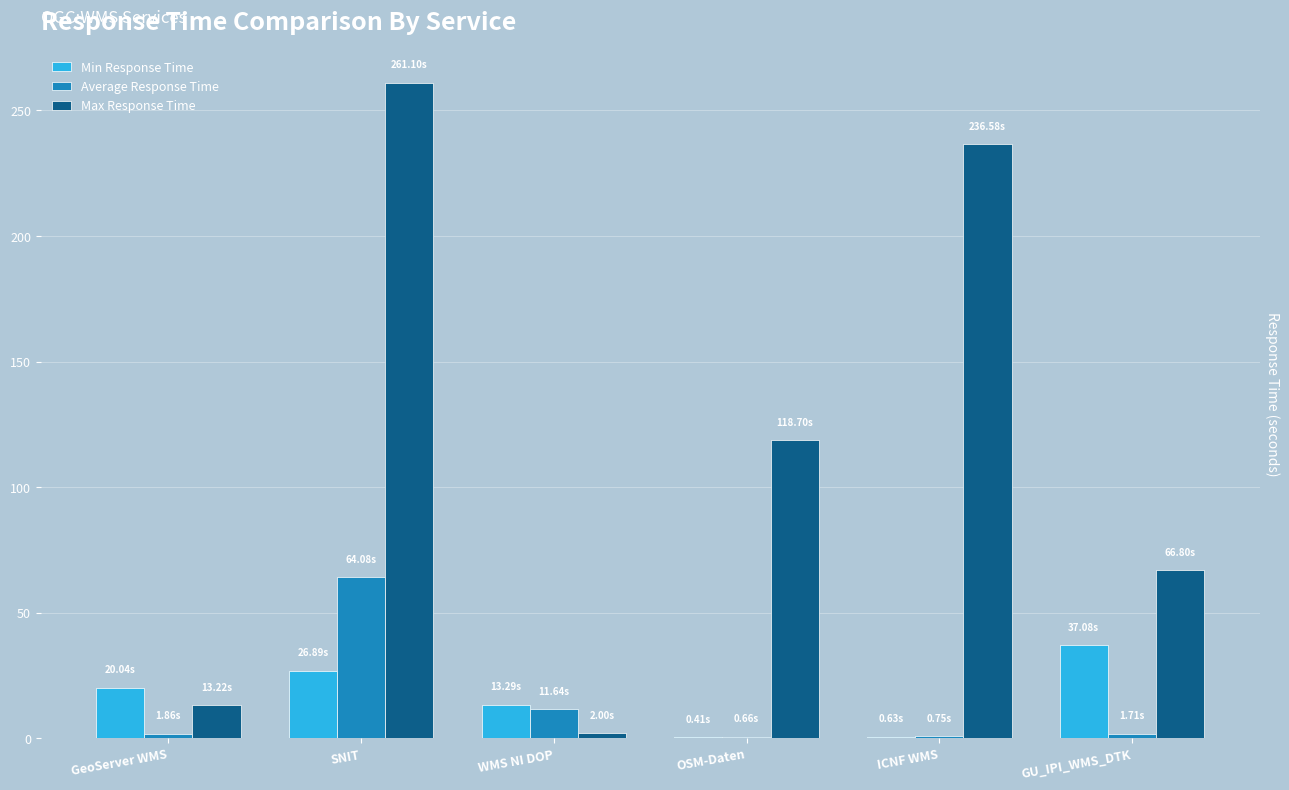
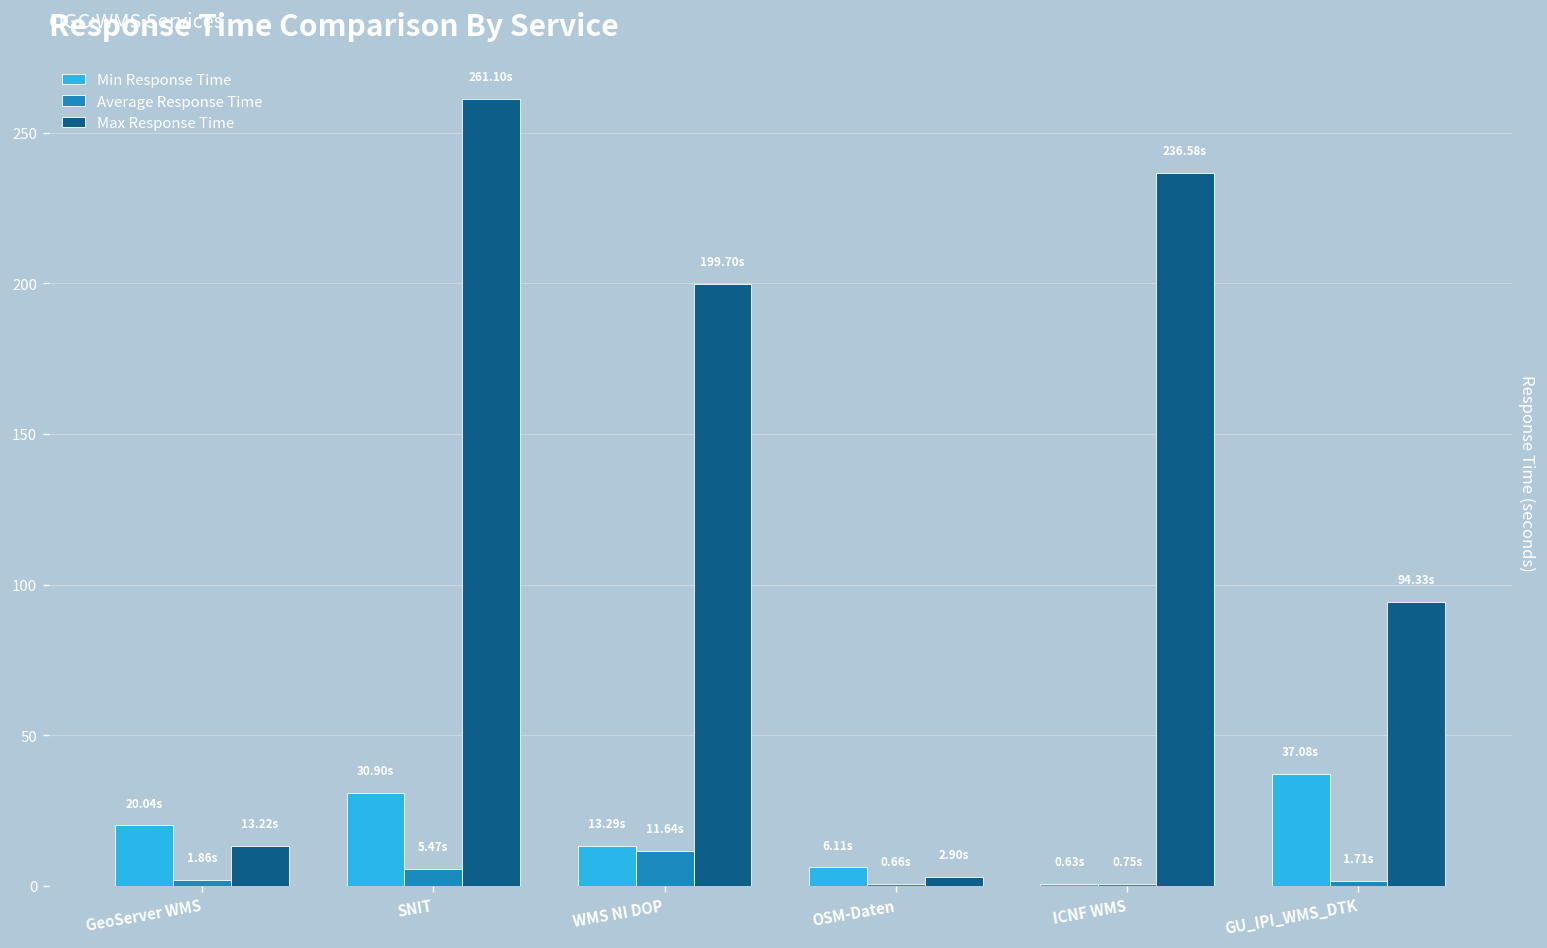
  {
    "Min Response Time": {
      "GeoServer WMS": "20.04s",
-     "SNIT": "26.89s",
+     "SNIT": "30.90s",
      "WMS NI DOP": "13.29s",
-     "OSM-Daten": "0.41s",
+     "OSM-Daten": "6.11s",
      "ICNF WMS": "0.63s",
      "GU_IPI_WMS_DTK": "37.08s"
    },
    "Average Response Time": {
      "GeoServer WMS": "1.86s",
-     "SNIT": "64.08s",
+     "SNIT": "5.47s",
      "WMS NI DOP": "11.64s",
      "OSM-Daten": "0.66s",
      "ICNF WMS": "0.75s",
      "GU_IPI_WMS_DTK": "1.71s"
    },
    "Max Response Time": {
      "GeoServer WMS": "13.22s",
      "SNIT": "261.10s",
-     "WMS NI DOP": "2.00s",
-     "OSM-Daten": "118.70s",
+     "WMS NI DOP": "199.70s",
+     "OSM-Daten": "2.90s",
      "ICNF WMS": "236.58s",
-     "GU_IPI_WMS_DTK": "66.80s"
+     "GU_IPI_WMS_DTK": "94.33s"
    }
  }
